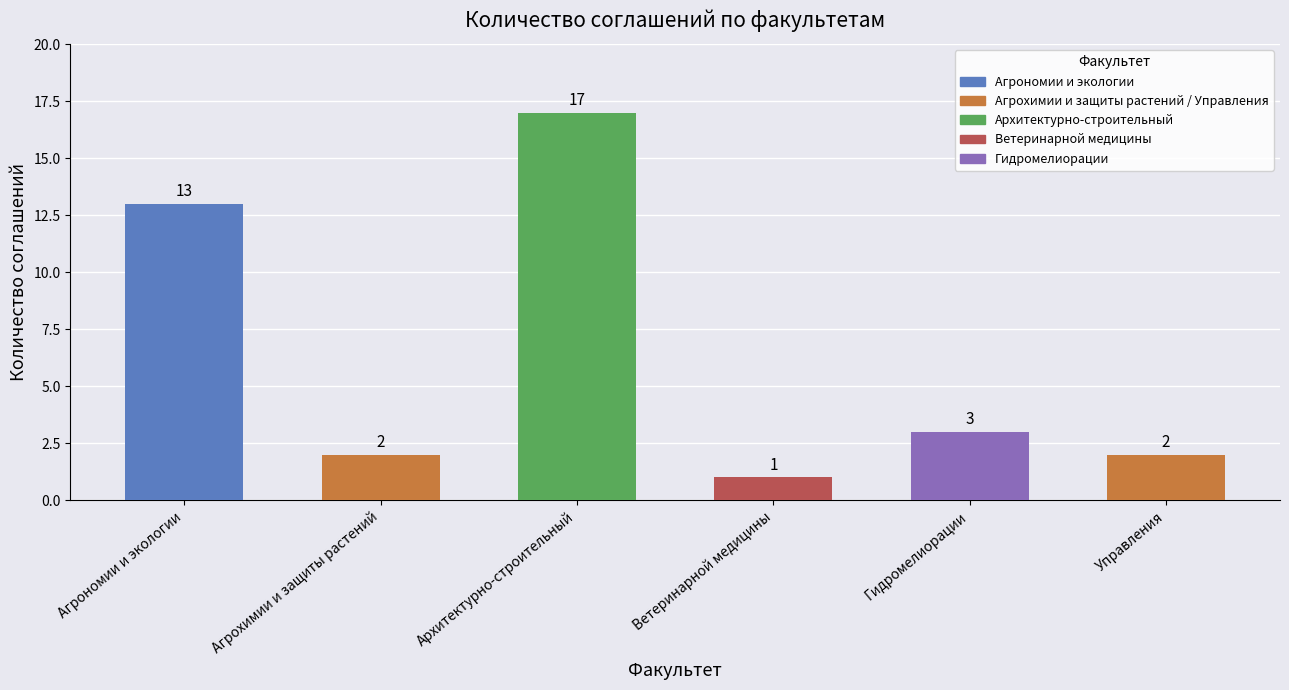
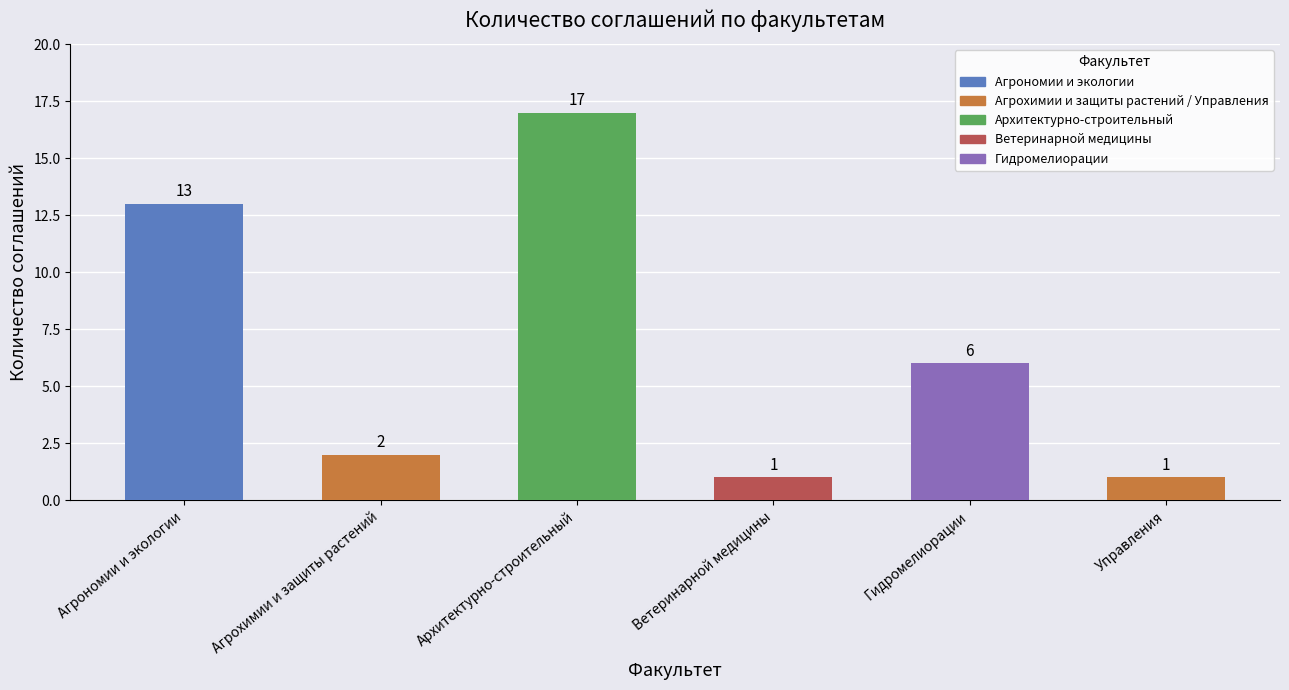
  {
    "Агрономии и экологии": 13,
    "Агрохимии и защиты растений": 2,
    "Архитектурно-строительный": 17,
    "Ветеринарной медицины": 1,
-   "Гидромелиорации": 3,
-   "Управления": 2
+   "Гидромелиорации": 6,
+   "Управления": 1
  }
